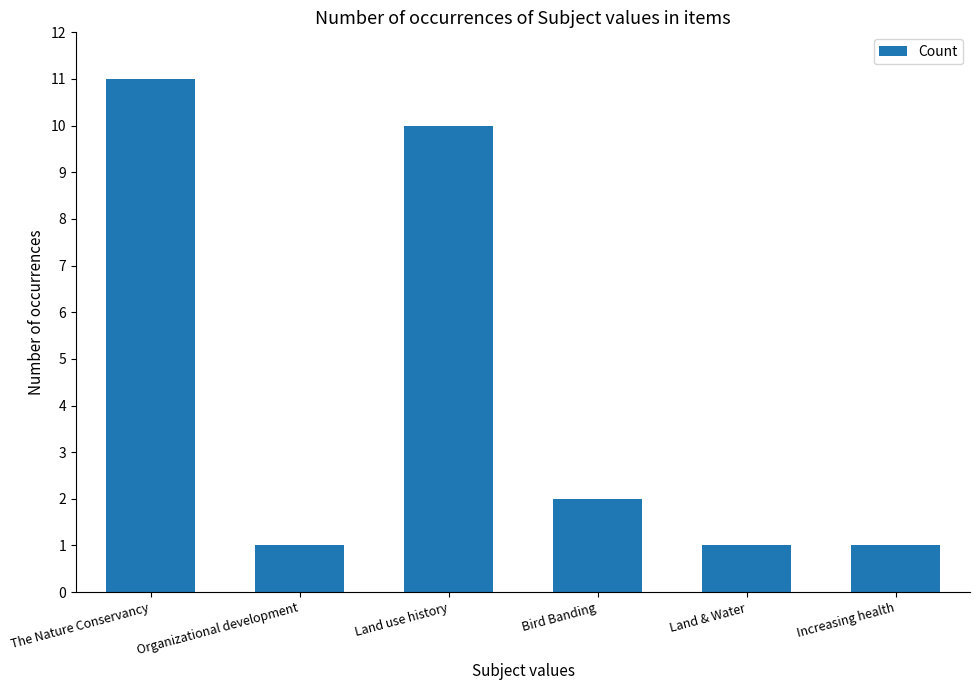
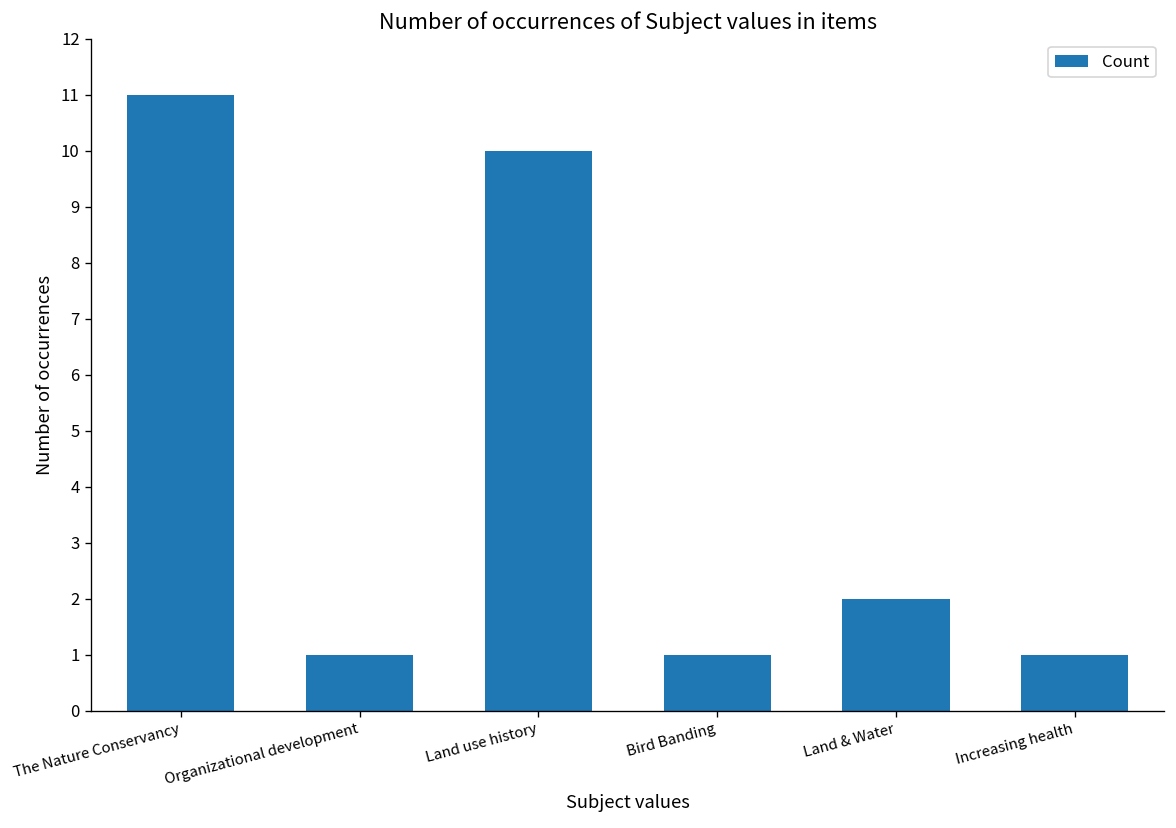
  {
    "The Nature Conservancy": 11,
    "Organizational development": 1,
    "Land use history": 10,
-   "Bird Banding": 2,
-   "Land & Water": 1,
+   "Bird Banding": 1,
+   "Land & Water": 2,
    "Increasing health": 1
  }
